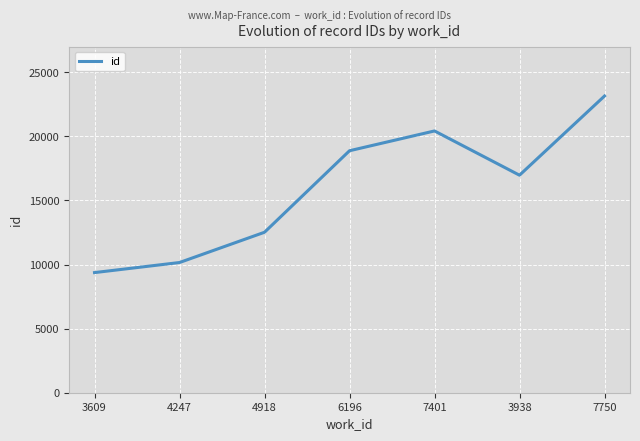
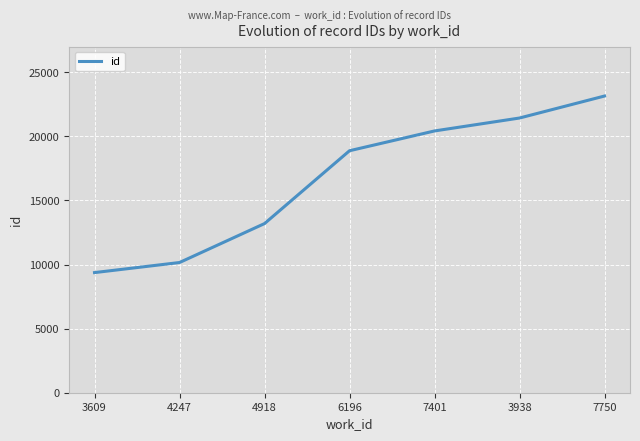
  {
    "3609": 9400,
    "4247": 10200,
-   "4918": 12500,
+   "4918": 13200,
    "6196": 18900,
    "7401": 20400,
-   "3938": 17000,
+   "3938": 21400,
    "7750": 23100
  }
